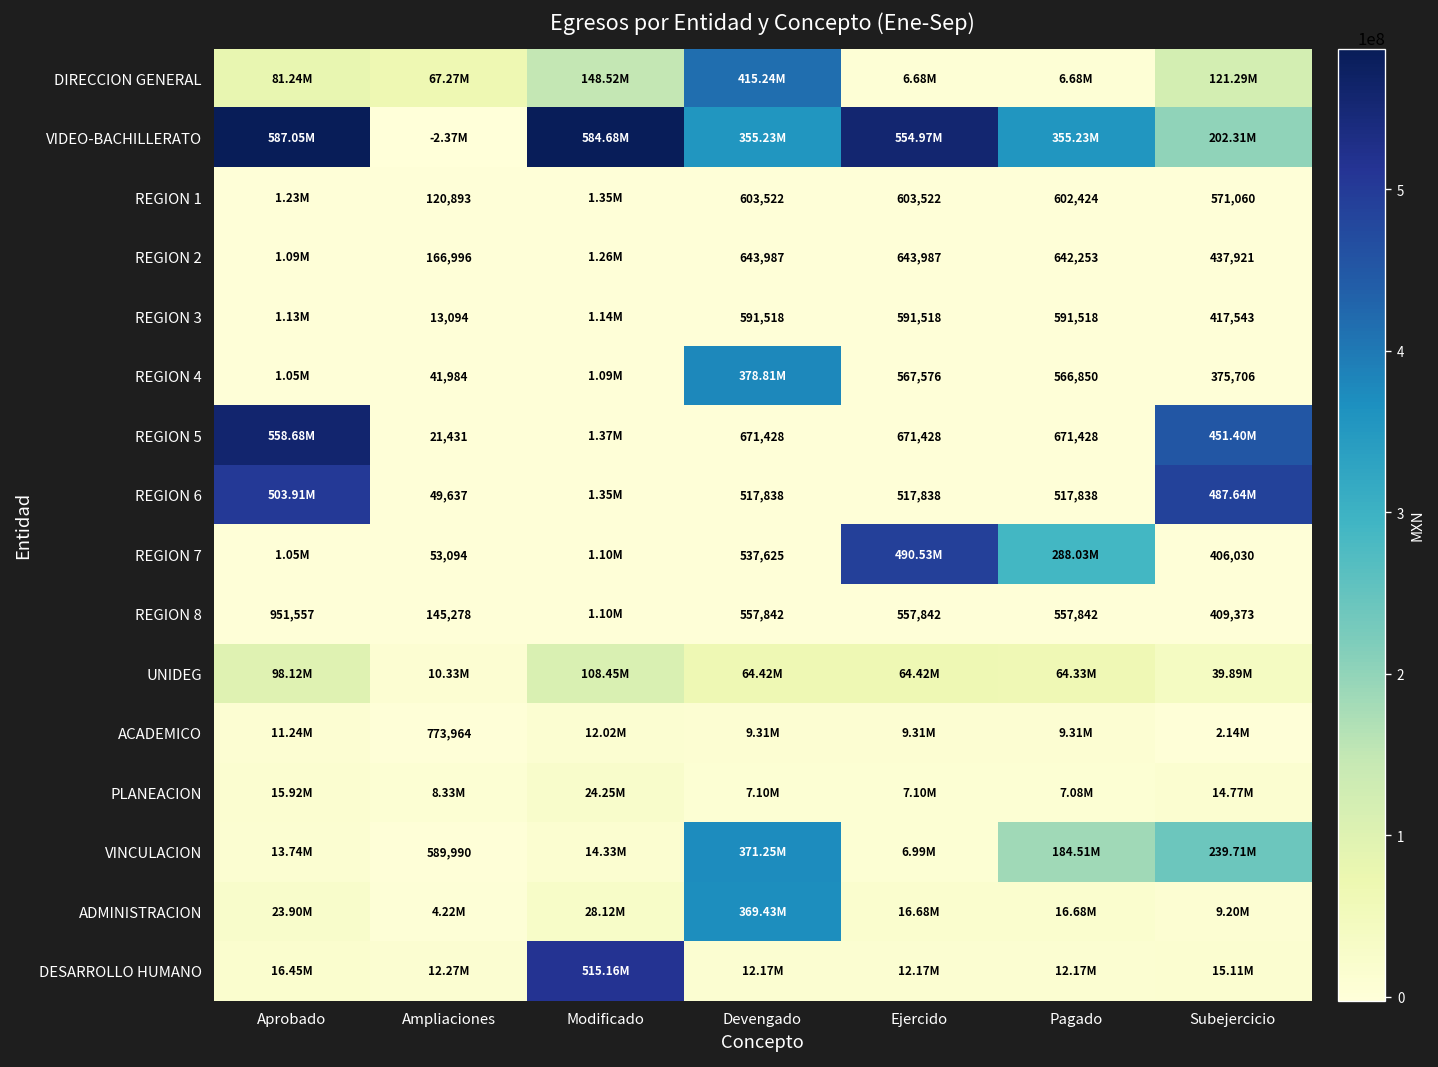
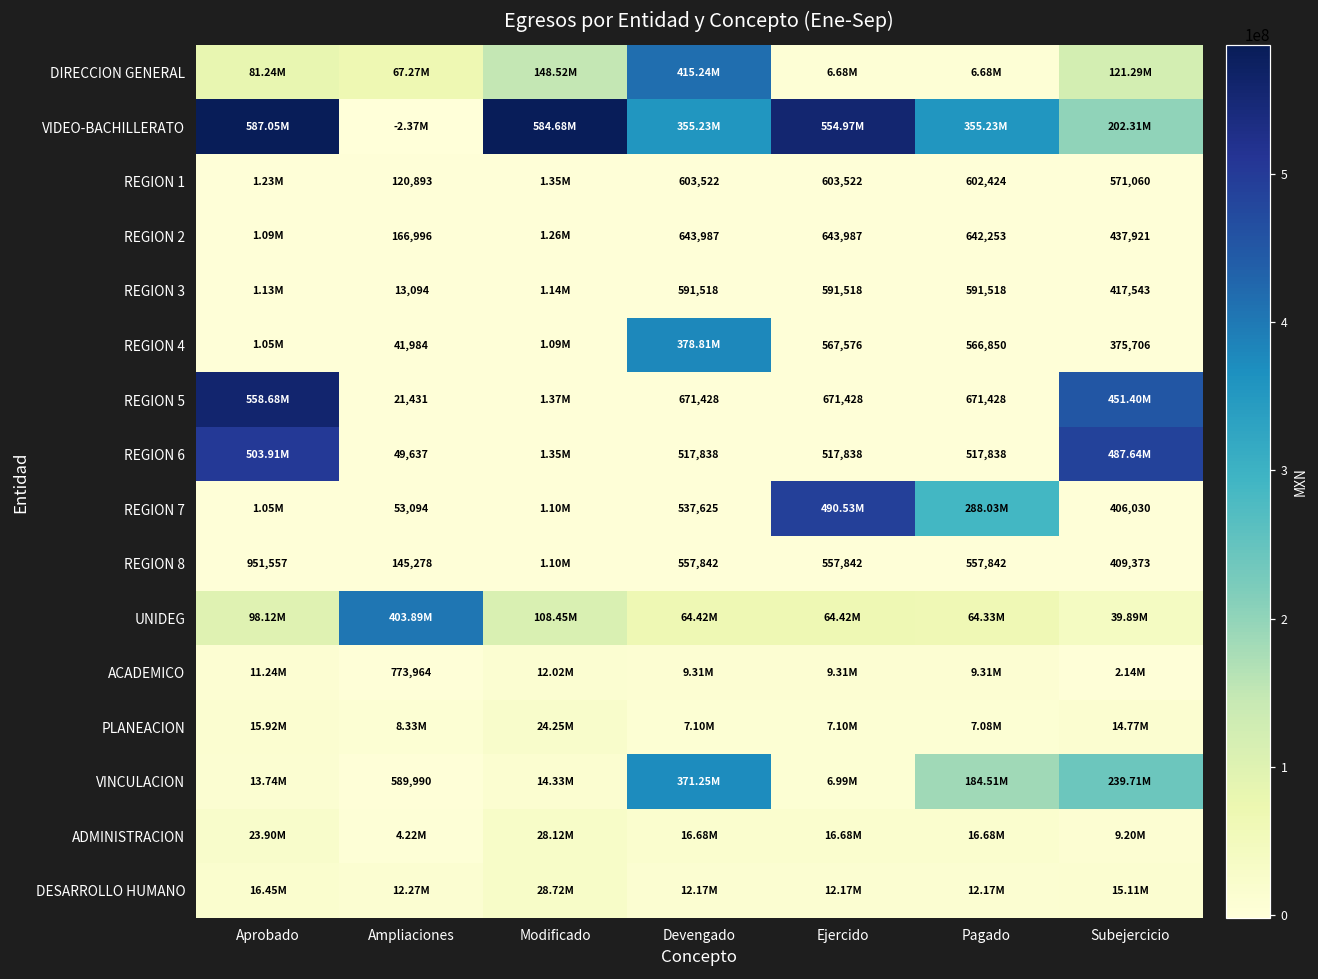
  {
    "DIRECCION GENERAL": {
      "Aprobado": "81.24M",
      "Ampliaciones": "67.27M",
      "Modificado": "148.52M",
      "Devengado": "415.24M",
      "Ejercido": "6.68M",
      "Pagado": "6.68M",
      "Subejercicio": "121.29M"
    },
    "VIDEO-BACHILLERATO": {
      "Aprobado": "587.05M",
      "Ampliaciones": "-2.37M",
      "Modificado": "584.68M",
      "Devengado": "355.23M",
      "Ejercido": "554.97M",
      "Pagado": "355.23M",
      "Subejercicio": "202.31M"
    },
    "REGION 1": {
      "Aprobado": "1.23M",
      "Ampliaciones": "120,893",
      "Modificado": "1.35M",
      "Devengado": "603,522",
      "Ejercido": "603,522",
      "Pagado": "602,424",
      "Subejercicio": "571,060"
    },
    "REGION 2": {
      "Aprobado": "1.09M",
      "Ampliaciones": "166,996",
      "Modificado": "1.26M",
      "Devengado": "643,987",
      "Ejercido": "643,987",
      "Pagado": "642,253",
      "Subejercicio": "437,921"
    },
    "REGION 3": {
      "Aprobado": "1.13M",
      "Ampliaciones": "13,094",
      "Modificado": "1.14M",
      "Devengado": "591,518",
      "Ejercido": "591,518",
      "Pagado": "591,518",
      "Subejercicio": "417,543"
    },
    "REGION 4": {
      "Aprobado": "1.05M",
      "Ampliaciones": "41,984",
      "Modificado": "1.09M",
      "Devengado": "378.81M",
      "Ejercido": "567,576",
      "Pagado": "566,850",
      "Subejercicio": "375,706"
    },
    "REGION 5": {
      "Aprobado": "558.68M",
      "Ampliaciones": "21,431",
      "Modificado": "1.37M",
      "Devengado": "671,428",
      "Ejercido": "671,428",
      "Pagado": "671,428",
      "Subejercicio": "451.40M"
    },
    "REGION 6": {
      "Aprobado": "503.91M",
      "Ampliaciones": "49,637",
      "Modificado": "1.35M",
      "Devengado": "517,838",
      "Ejercido": "517,838",
      "Pagado": "517,838",
      "Subejercicio": "487.64M"
    },
    "REGION 7": {
      "Aprobado": "1.05M",
      "Ampliaciones": "53,094",
      "Modificado": "1.10M",
      "Devengado": "537,625",
      "Ejercido": "490.53M",
      "Pagado": "288.03M",
      "Subejercicio": "406,030"
    },
    "REGION 8": {
      "Aprobado": "951,557",
      "Ampliaciones": "145,278",
      "Modificado": "1.10M",
      "Devengado": "557,842",
      "Ejercido": "557,842",
      "Pagado": "557,842",
      "Subejercicio": "409,373"
    },
    "UNIDEG": {
      "Aprobado": "98.12M",
-     "Ampliaciones": "10.33M",
+     "Ampliaciones": "403.89M",
      "Modificado": "108.45M",
      "Devengado": "64.42M",
      "Ejercido": "64.42M",
      "Pagado": "64.33M",
      "Subejercicio": "39.89M"
    },
    "ACADEMICO": {
      "Aprobado": "11.24M",
      "Ampliaciones": "773,964",
      "Modificado": "12.02M",
      "Devengado": "9.31M",
      "Ejercido": "9.31M",
      "Pagado": "9.31M",
      "Subejercicio": "2.14M"
    },
    "PLANEACION": {
      "Aprobado": "15.92M",
      "Ampliaciones": "8.33M",
      "Modificado": "24.25M",
      "Devengado": "7.10M",
      "Ejercido": "7.10M",
      "Pagado": "7.08M",
      "Subejercicio": "14.77M"
    },
    "VINCULACION": {
      "Aprobado": "13.74M",
      "Ampliaciones": "589,990",
      "Modificado": "14.33M",
      "Devengado": "371.25M",
      "Ejercido": "6.99M",
      "Pagado": "184.51M",
      "Subejercicio": "239.71M"
    },
    "ADMINISTRACION": {
      "Aprobado": "23.90M",
      "Ampliaciones": "4.22M",
      "Modificado": "28.12M",
-     "Devengado": "369.43M",
+     "Devengado": "16.68M",
      "Ejercido": "16.68M",
      "Pagado": "16.68M",
      "Subejercicio": "9.20M"
    },
    "DESARROLLO HUMANO": {
      "Aprobado": "16.45M",
      "Ampliaciones": "12.27M",
-     "Modificado": "515.16M",
+     "Modificado": "28.72M",
      "Devengado": "12.17M",
      "Ejercido": "12.17M",
      "Pagado": "12.17M",
      "Subejercicio": "15.11M"
    }
  }
